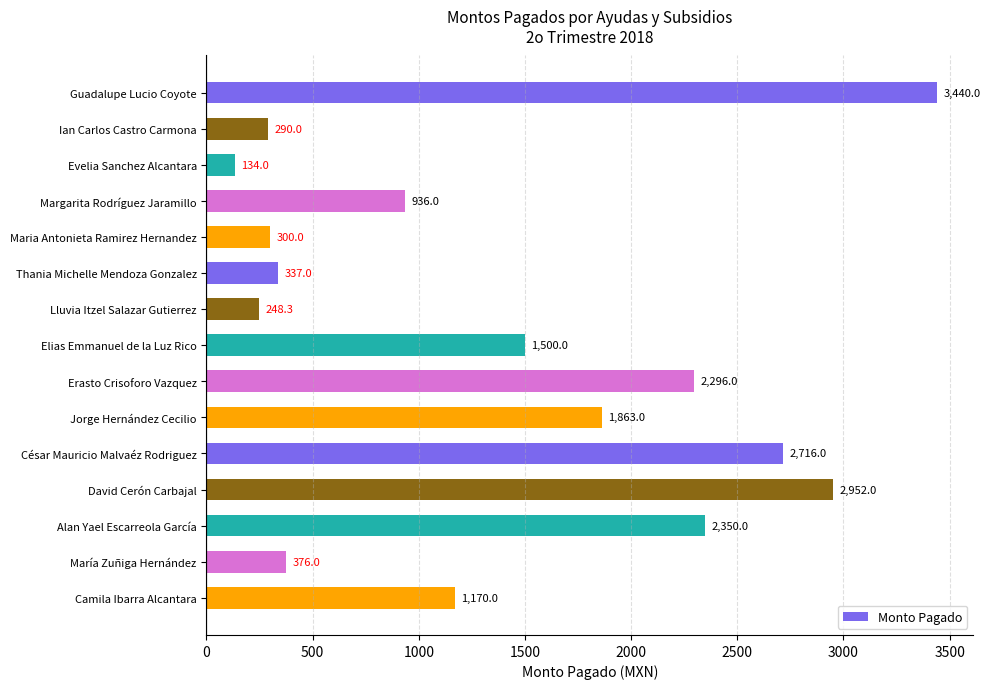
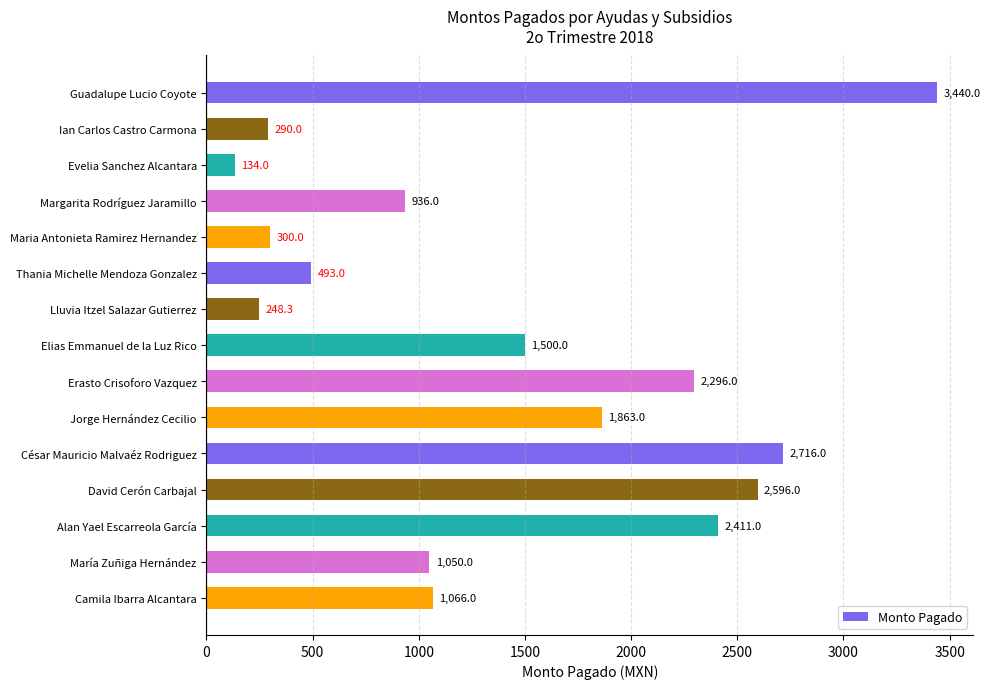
  {
    "Guadalupe Lucio Coyote": "3,440.0",
    "Ian Carlos Castro Carmona": "290.0",
    "Evelia Sanchez Alcantara": "134.0",
    "Margarita Rodríguez Jaramillo": "936.0",
    "Maria Antonieta Ramirez Hernandez": "300.0",
-   "Thania Michelle Mendoza Gonzalez": "337.0",
+   "Thania Michelle Mendoza Gonzalez": "493.0",
    "Lluvia Itzel Salazar Gutierrez": "248.3",
    "Elias Emmanuel de la Luz Rico": "1,500.0",
    "Erasto Crisoforo Vazquez": "2,296.0",
    "Jorge Hernández Cecilio": "1,863.0",
    "César Mauricio Malvaéz Rodriguez": "2,716.0",
-   "David Cerón Carbajal": "2,952.0",
-   "Alan Yael Escarreola García": "2,350.0",
-   "María Zuñiga Hernández": "376.0",
-   "Camila Ibarra Alcantara": "1,170.0"
+   "David Cerón Carbajal": "2,596.0",
+   "Alan Yael Escarreola García": "2,411.0",
+   "María Zuñiga Hernández": "1,050.0",
+   "Camila Ibarra Alcantara": "1,066.0"
  }
